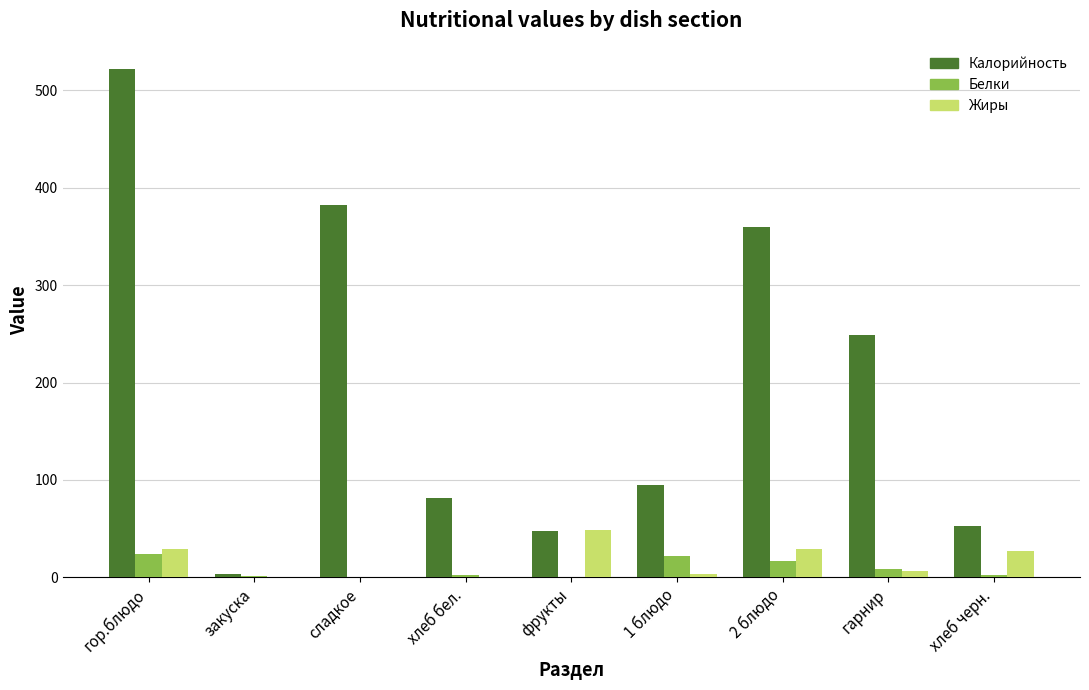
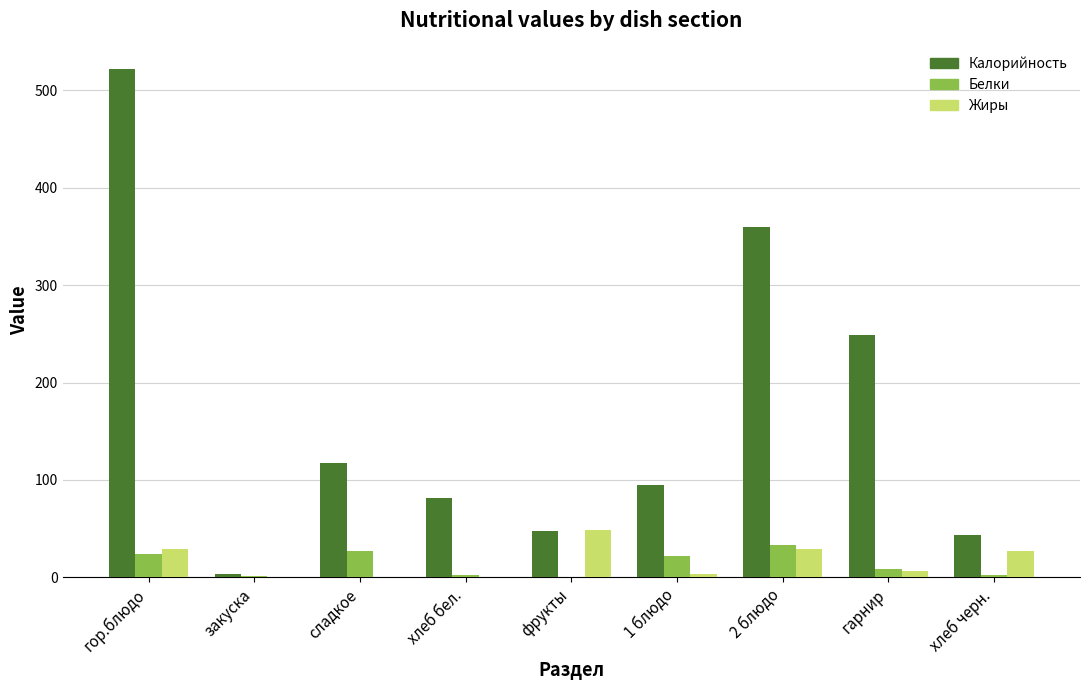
  {
    "Калорийность": {
      "гор.блюдо": 520,
      "закуска": 0,
-     "сладкое": 380,
+     "сладкое": 120,
      "хлеб бел.": 80,
      "фрукты": 50,
      "1 блюдо": 90,
      "2 блюдо": 360,
      "гарнир": 250,
-     "хлеб черн.": 50
+     "хлеб черн.": 40
    },
    "Белки": {
      "гор.блюдо": 20,
-     "сладкое": 0,
+     "сладкое": 30,
      "1 блюдо": 20,
-     "2 блюдо": 20,
+     "2 блюдо": 30,
      "гарнир": 10
    },
    "Жиры": {
      "гор.блюдо": 30,
      "фрукты": 50,
      "1 блюдо": 0,
      "2 блюдо": 30,
      "гарнир": 10,
      "хлеб черн.": 30
    }
  }
